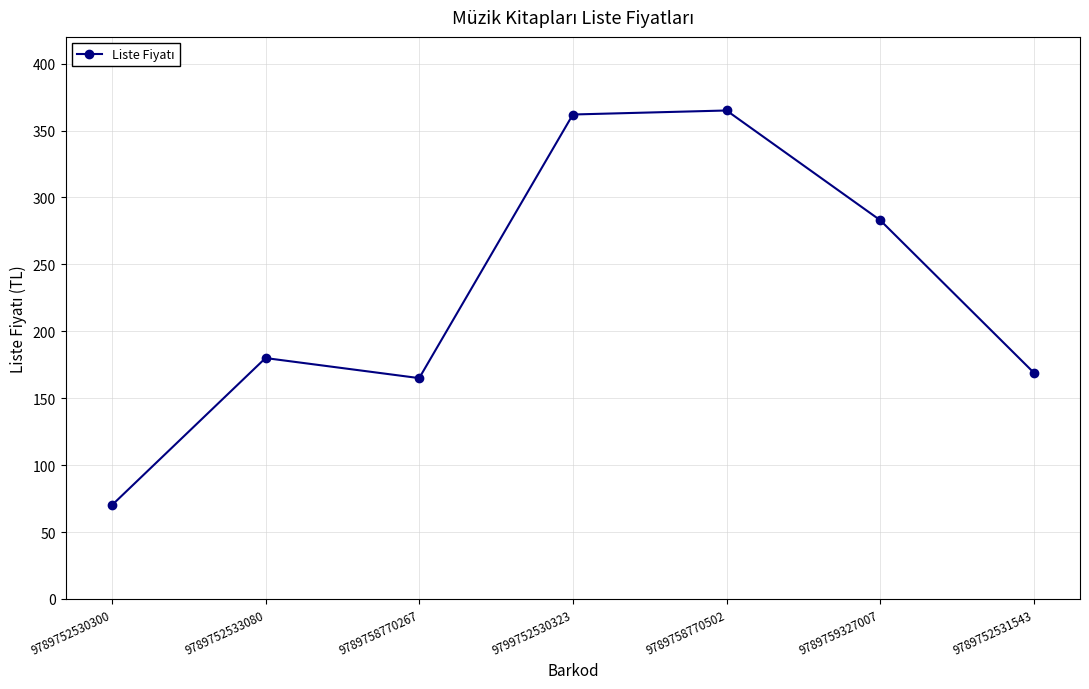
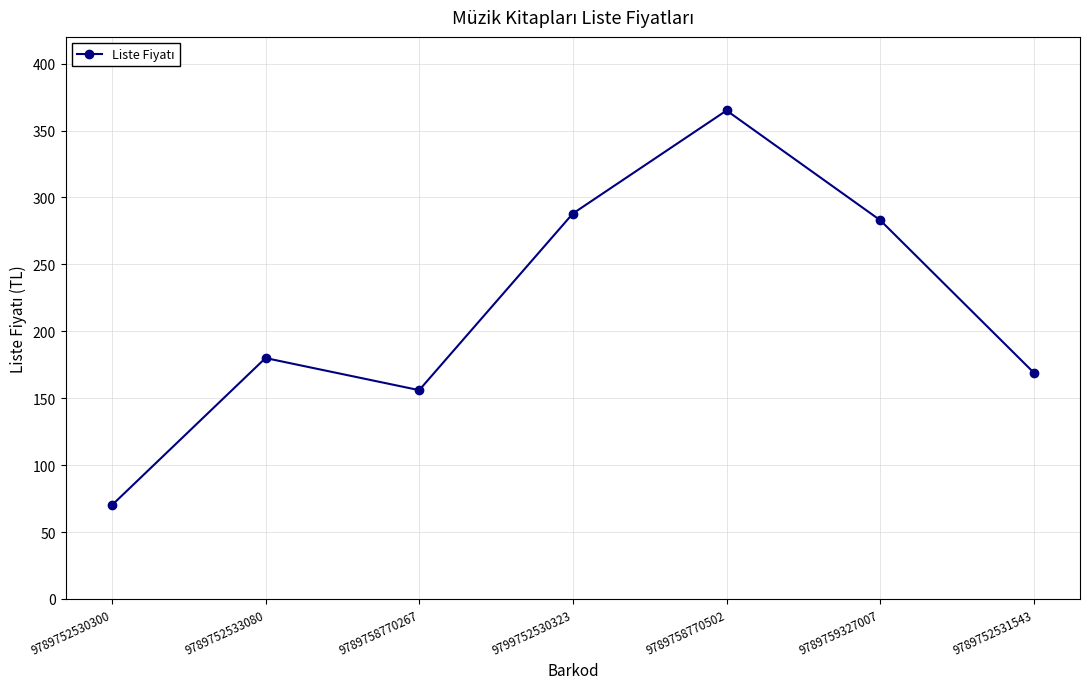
  {
    "9789752530300": 70,
    "9789752533080": 180,
-   "9789758770267": 165,
-   "9799752530323": 362,
+   "9789758770267": 156,
+   "9799752530323": 288,
    "9789758770502": 365,
    "9789759327007": 283,
    "9789752531543": 169
  }
